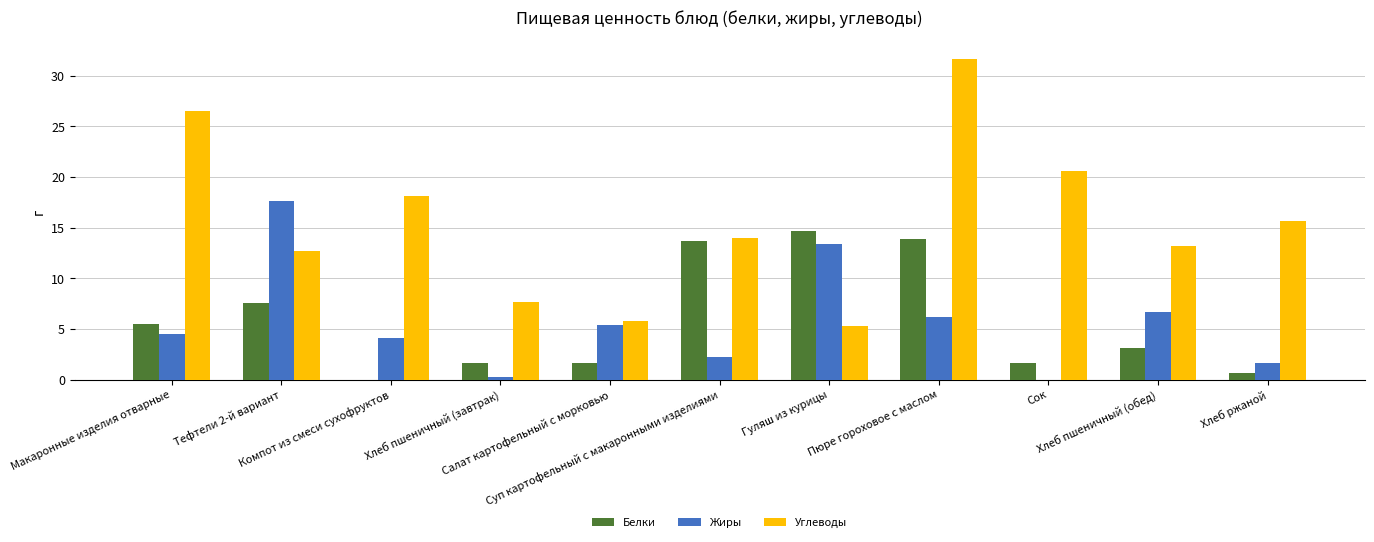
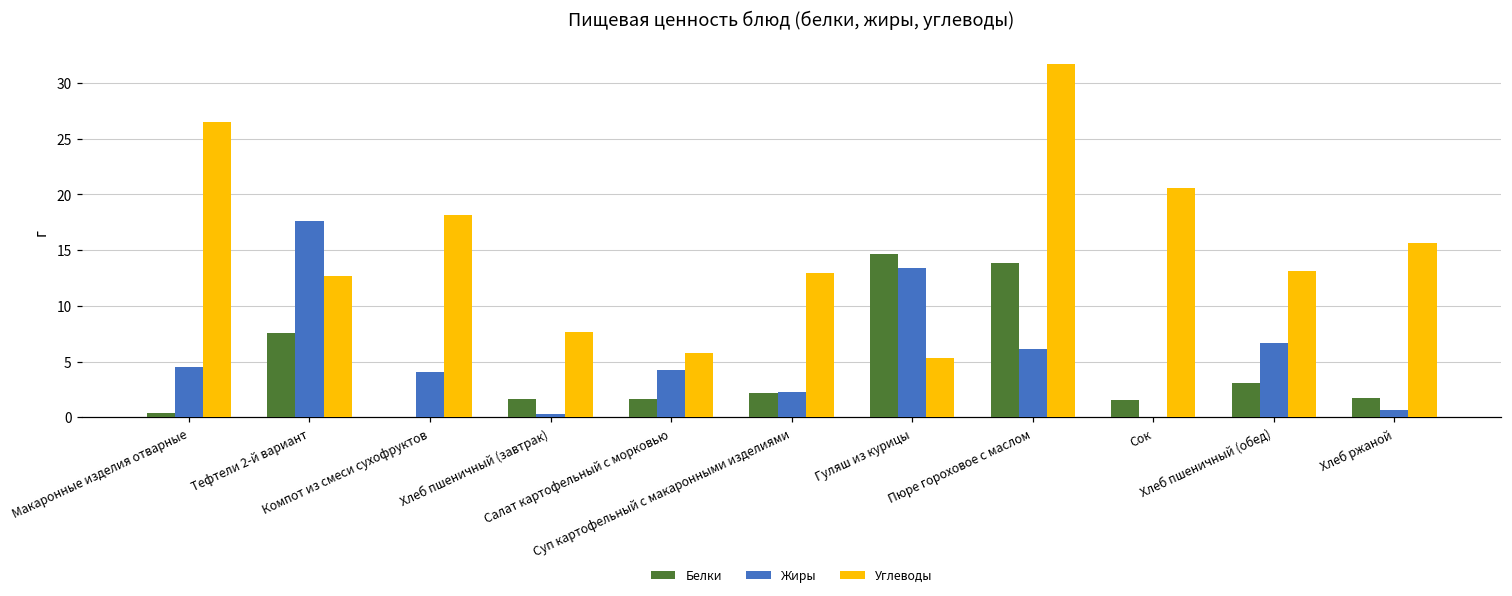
  {
    "Белки": {
-     "Макаронные изделия отварные": 5.5,
+     "Макаронные изделия отварные": 0.4,
      "Тефтели 2-й вариант": 7.6,
      "Компот из смеси сухофруктов": 0.0,
      "Хлеб пшеничный (завтрак)": 1.6,
      "Салат картофельный с морковью": 1.6,
-     "Суп картофельный с макаронными изделиями": 13.7,
+     "Суп картофельный с макаронными изделиями": 2.2,
      "Гуляш из курицы": 14.7,
      "Пюре гороховое с маслом": 13.8,
      "Сок": 1.6,
      "Хлеб пшеничный (обед)": 3.1,
-     "Хлеб ржаной": 0.6
+     "Хлеб ржаной": 1.7
    },
    "Жиры": {
      "Макаронные изделия отварные": 4.5,
      "Тефтели 2-й вариант": 17.6,
      "Компот из смеси сухофруктов": 4.1,
      "Хлеб пшеничный (завтрак)": 0.3,
-     "Салат картофельный с морковью": 5.4,
+     "Салат картофельный с морковью": 4.2,
      "Суп картофельный с макаронными изделиями": 2.3,
      "Гуляш из курицы": 13.4,
      "Пюре гороховое с маслом": 6.2,
      "Сок": 0.0,
      "Хлеб пшеничный (обед)": 6.7,
-     "Хлеб ржаной": 1.6
+     "Хлеб ржаной": 0.7
    },
    "Углеводы": {
      "Макаронные изделия отварные": 26.5,
      "Тефтели 2-й вариант": 12.7,
      "Компот из смеси сухофруктов": 18.2,
      "Хлеб пшеничный (завтрак)": 7.6,
      "Салат картофельный с морковью": 5.7,
-     "Суп картофельный с макаронными изделиями": 14.0,
+     "Суп картофельный с макаронными изделиями": 13.0,
      "Гуляш из курицы": 5.3,
      "Пюре гороховое с маслом": 31.7,
      "Сок": 20.6,
      "Хлеб пшеничный (обед)": 13.1,
      "Хлеб ржаной": 15.6
    }
  }
